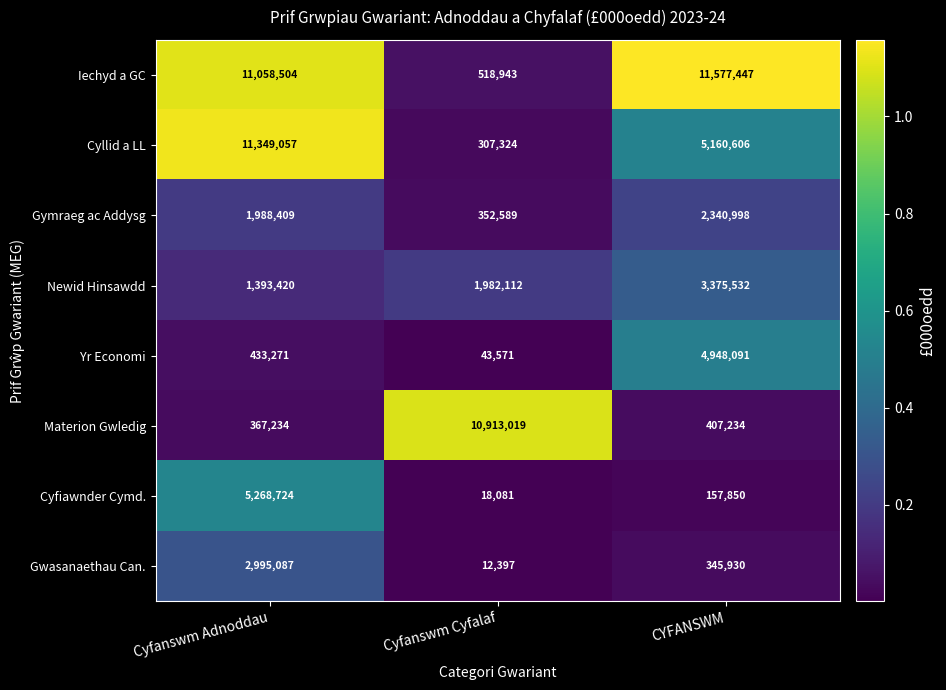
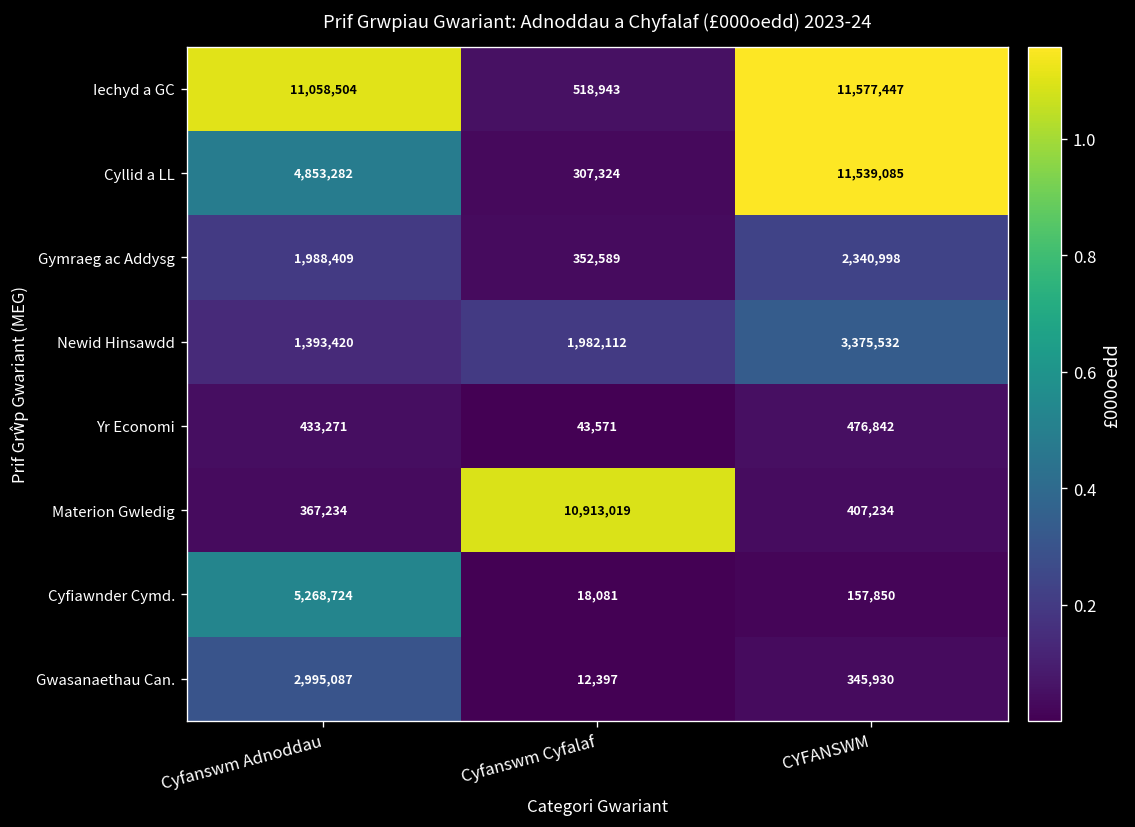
  {
    "Iechyd a GC": {
      "Cyfanswm Adnoddau": "11,058,504",
      "Cyfanswm Cyfalaf": "518,943",
      "CYFANSWM": "11,577,447"
    },
    "Cyllid a LL": {
-     "Cyfanswm Adnoddau": "11,349,057",
+     "Cyfanswm Adnoddau": "4,853,282",
      "Cyfanswm Cyfalaf": "307,324",
-     "CYFANSWM": "5,160,606"
+     "CYFANSWM": "11,539,085"
    },
    "Gymraeg ac Addysg": {
      "Cyfanswm Adnoddau": "1,988,409",
      "Cyfanswm Cyfalaf": "352,589",
      "CYFANSWM": "2,340,998"
    },
    "Newid Hinsawdd": {
      "Cyfanswm Adnoddau": "1,393,420",
      "Cyfanswm Cyfalaf": "1,982,112",
      "CYFANSWM": "3,375,532"
    },
    "Yr Economi": {
      "Cyfanswm Adnoddau": "433,271",
      "Cyfanswm Cyfalaf": "43,571",
-     "CYFANSWM": "4,948,091"
+     "CYFANSWM": "476,842"
    },
    "Materion Gwledig": {
      "Cyfanswm Adnoddau": "367,234",
      "Cyfanswm Cyfalaf": "10,913,019",
      "CYFANSWM": "407,234"
    },
    "Cyfiawnder Cymd.": {
      "Cyfanswm Adnoddau": "5,268,724",
      "Cyfanswm Cyfalaf": "18,081",
      "CYFANSWM": "157,850"
    },
    "Gwasanaethau Can.": {
      "Cyfanswm Adnoddau": "2,995,087",
      "Cyfanswm Cyfalaf": "12,397",
      "CYFANSWM": "345,930"
    }
  }
